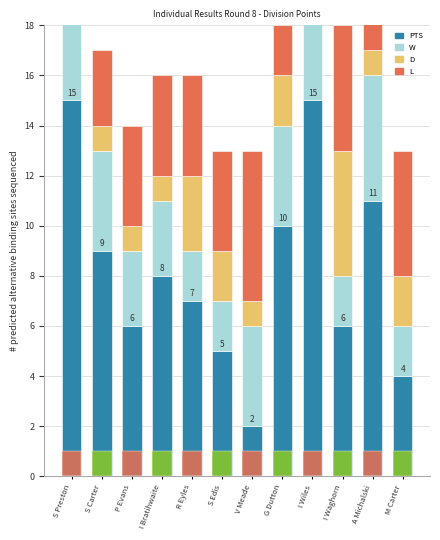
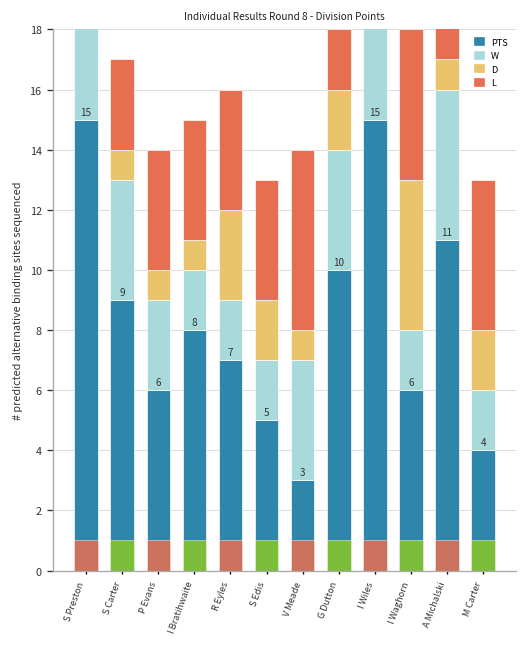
  {
    "PTS": {
      "S Preston": 15,
      "S Carter": 9,
      "P Evans": 6,
      "I Bratihwaite": 8,
      "R Eyles": 7,
      "S Edis": 5,
-     "V Meade": 2,
+     "V Meade": 3,
      "G Dutton": 10,
      "I Wiles": 15,
      "I Waghorn": 6,
      "A Michalski": 11,
      "M Carter": 4
    },
    "W": {
-     "I Bratihwaite": 3
+     "I Bratihwaite": 2
    },
    "D": {
      "S Carter": 1,
      "P Evans": 1,
      "I Bratihwaite": 1,
      "R Eyles": 3,
      "S Edis": 2,
      "V Meade": 1,
      "G Dutton": 2,
      "I Waghorn": 5,
      "A Michalski": 1,
      "M Carter": 2
    }
  }
